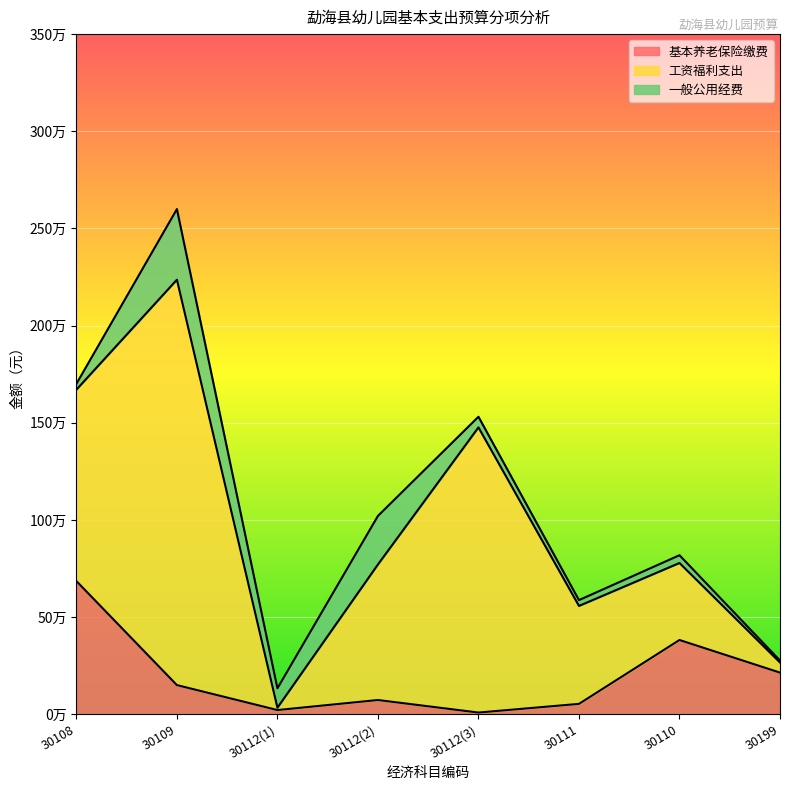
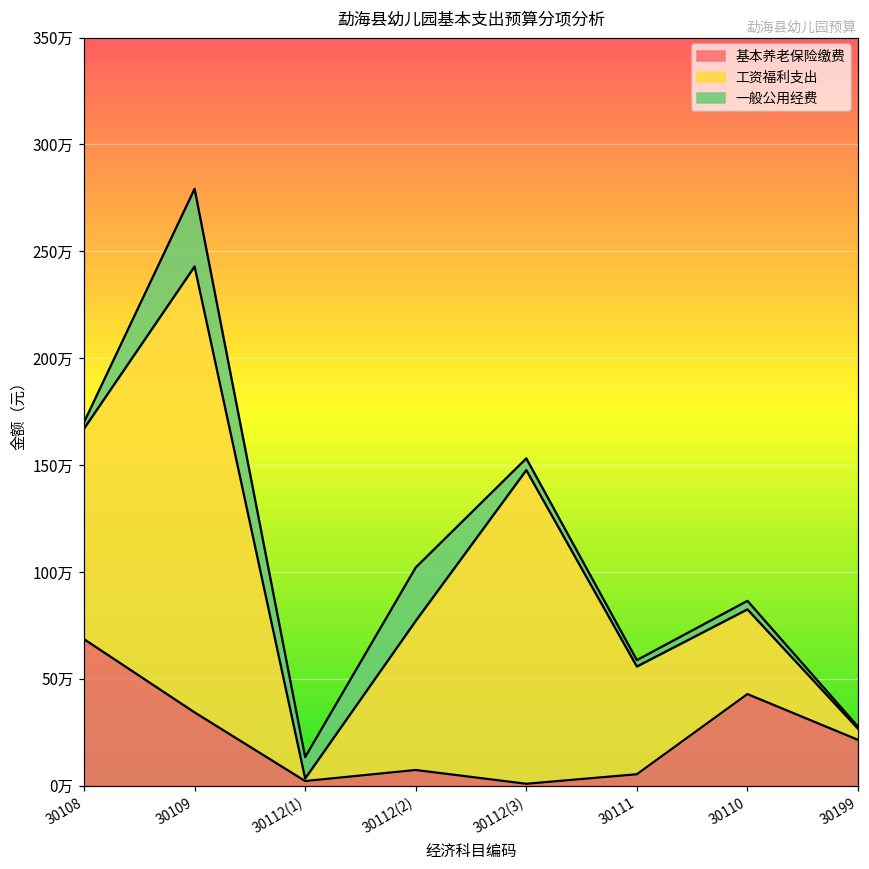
  {
    "基本养老保险缴费": {
      "30108": "69万",
-     "30109": "15万",
+     "30109": "34万",
      "30112(2)": "7万",
      "30112(3)": "1万",
      "30111": "5万",
-     "30110": "38万",
+     "30110": "43万",
      "30199": "21万"
    },
    "工资福利支出": {
      "30108": "99万",
      "30109": "209万",
      "30112(2)": "70万",
      "30112(3)": "147万",
      "30111": "50万",
      "30110": "40万"
    },
    "一般公用经费": {
      "30108": "3万",
      "30109": "36万",
      "30112(1)": "10万",
      "30112(2)": "25万",
      "30112(3)": "5万",
      "30111": "3万",
      "30110": "4万"
    }
  }
